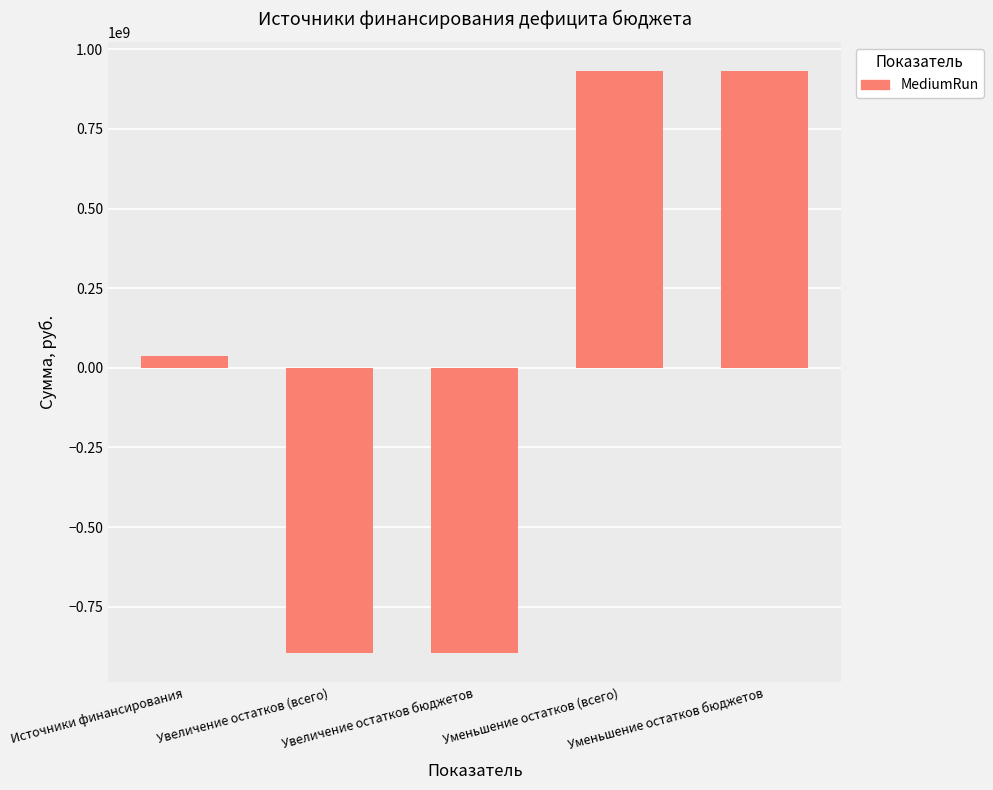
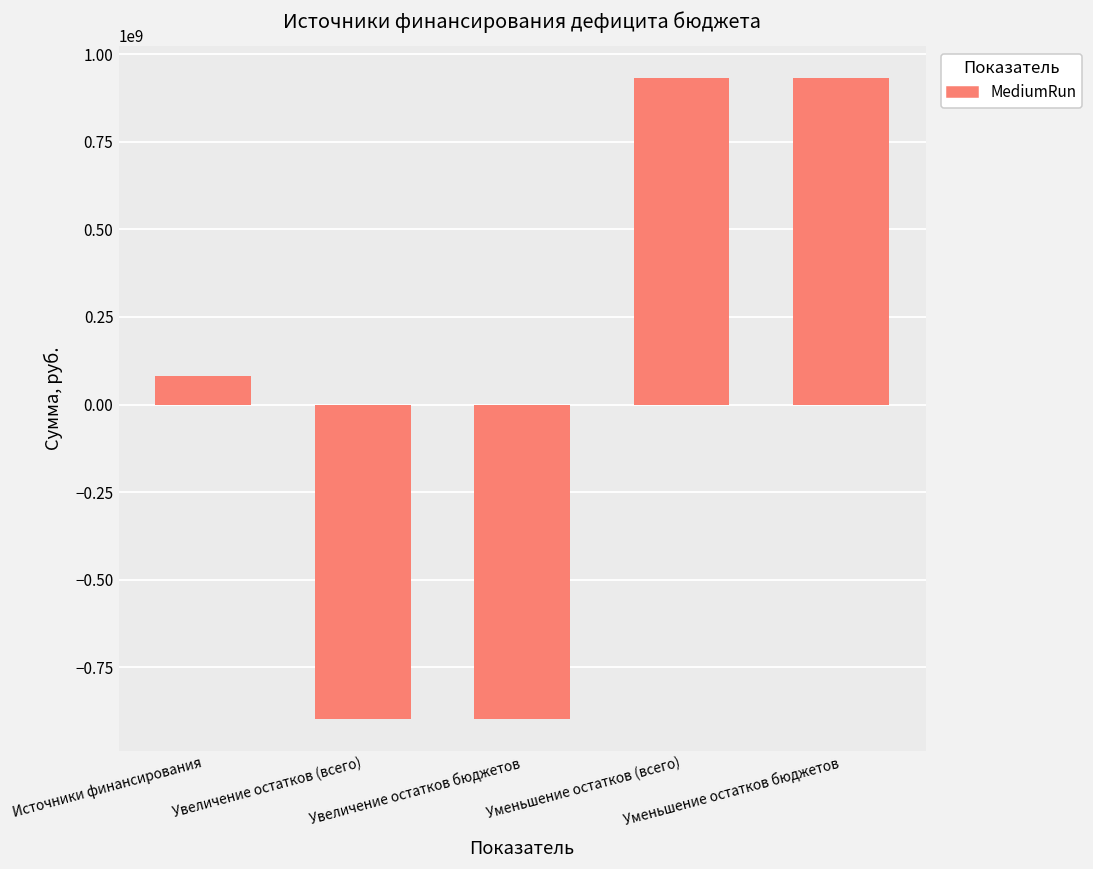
  {
-   "Источники финансирования": 40000000,
+   "Источники финансирования": 80000000,
    "Увеличение остатков (всего)": -900000000,
    "Увеличение остатков бюджетов": -900000000,
    "Уменьшение остатков (всего)": 930000000,
    "Уменьшение остатков бюджетов": 930000000
  }
